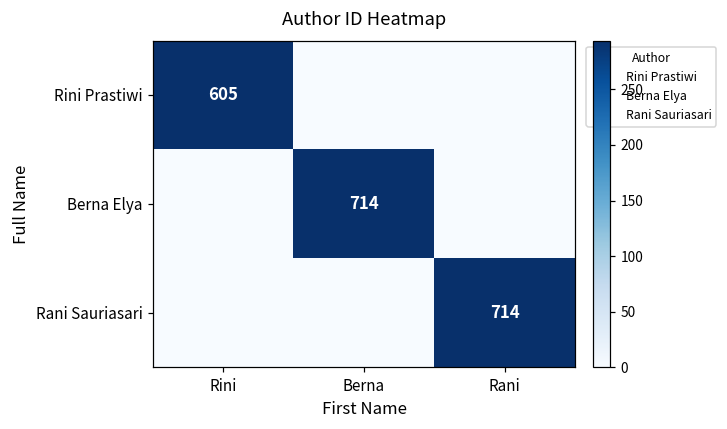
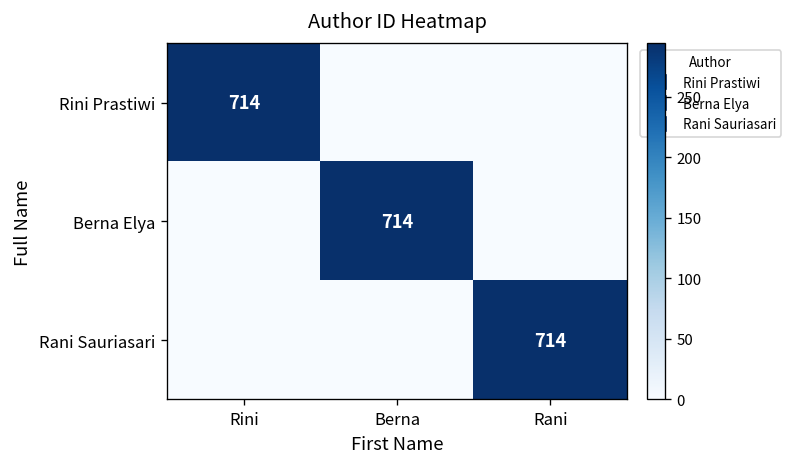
  {
    "Rini Prastiwi": {
-     "Rini": 605
+     "Rini": 714
    },
    "Berna Elya": {
      "Berna": 714
    },
    "Rani Sauriasari": {
      "Rani": 714
    }
  }
